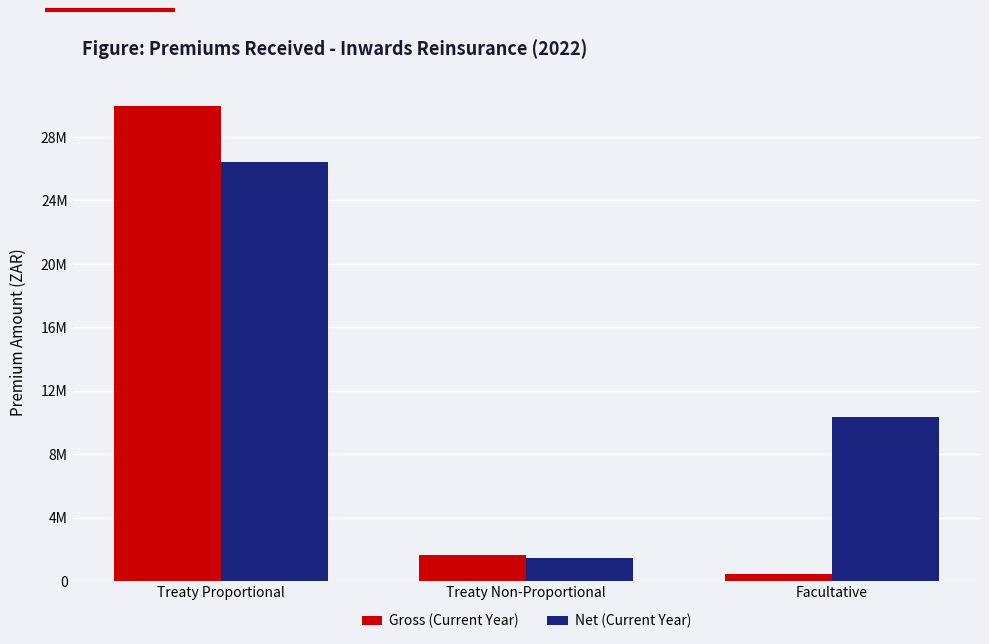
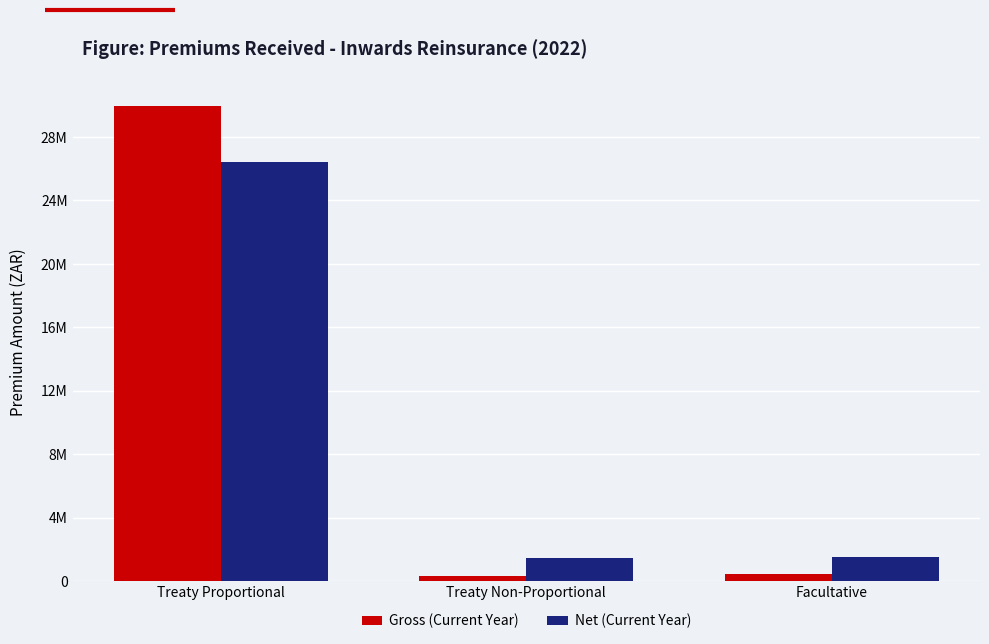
  {
    "Gross (Current Year)": {
      "Treaty Proportional": 29900000,
-     "Treaty Non-Proportional": 1700000,
+     "Treaty Non-Proportional": 300000,
      "Facultative": 400000
    },
    "Net (Current Year)": {
      "Treaty Proportional": 26400000,
      "Treaty Non-Proportional": 1500000,
-     "Facultative": 10400000
+     "Facultative": 1500000
    }
  }
